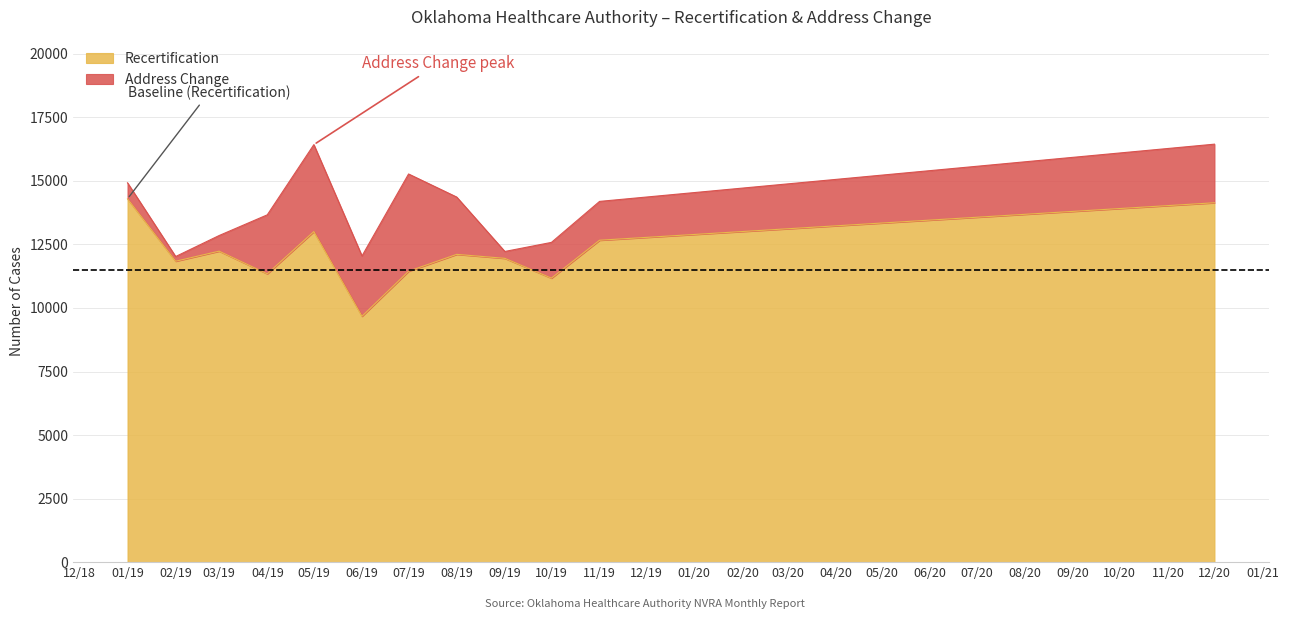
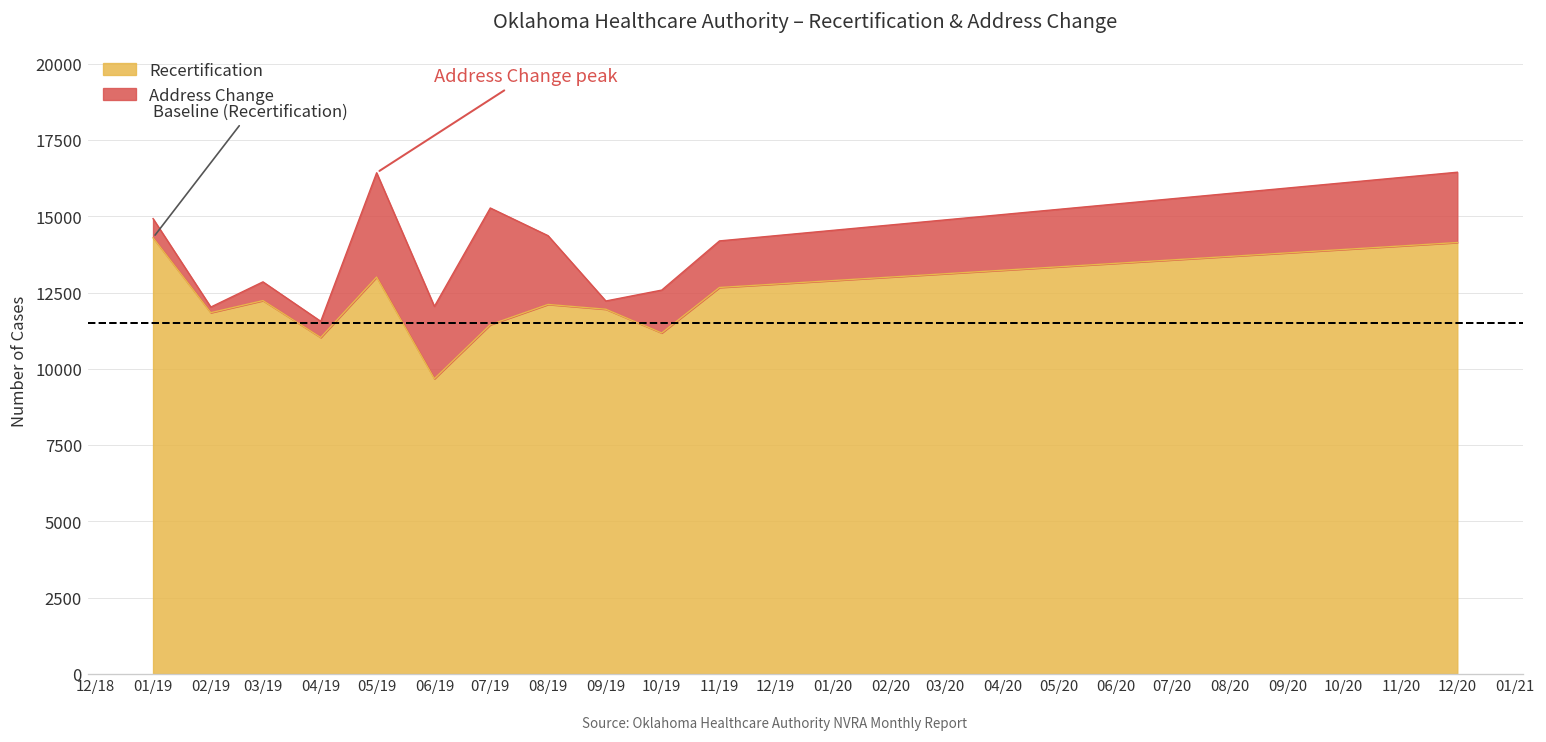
  {
    "Recertification": {
      "01/19": 14300,
      "02/19": 11800,
      "03/19": 12200,
-     "04/19": 11300,
+     "04/19": 11000,
      "05/19": 13000,
      "06/19": 9700,
      "07/19": 11400,
      "08/19": 12100,
      "09/19": 12000,
      "10/19": 11200,
      "11/19": 12700,
      "12/20": 14100
    },
    "Address Change": {
      "01/19": 600,
      "02/19": 200,
      "03/19": 600,
-     "04/19": 2300,
+     "04/19": 500,
      "05/19": 3400,
      "06/19": 2400,
      "07/19": 3800,
      "08/19": 2300,
      "09/19": 300,
      "10/19": 1400,
      "11/19": 1500,
      "12/20": 2300
    }
  }
